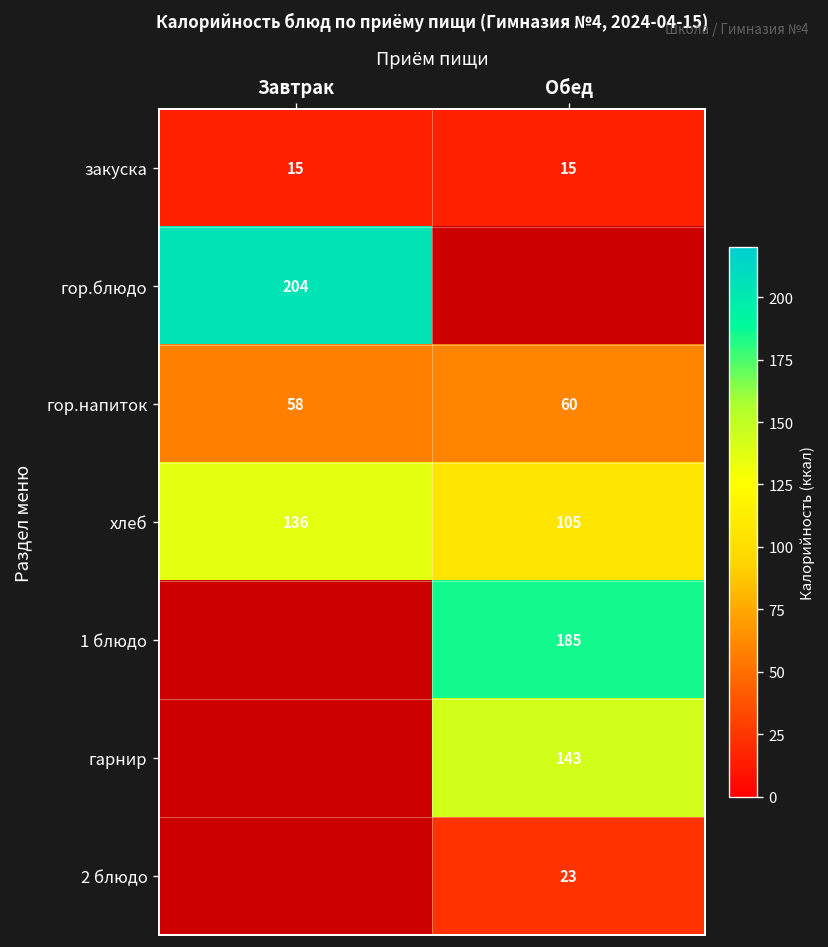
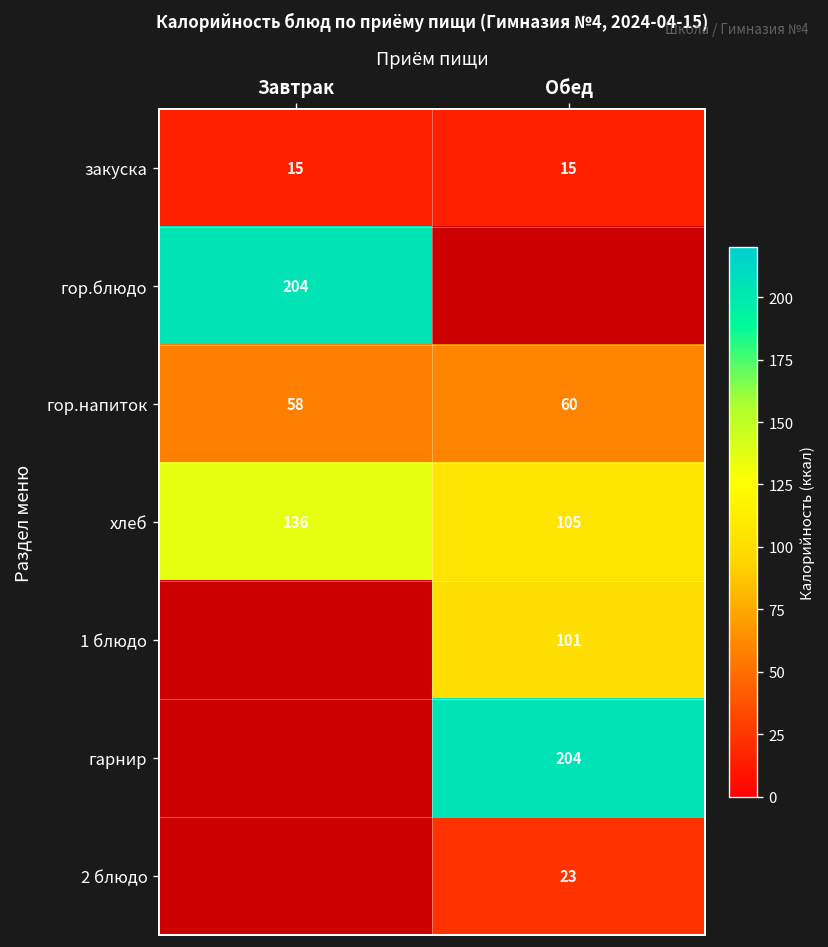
  {
    "закуска": {
      "Завтрак": 15,
      "Обед": 15
    },
    "гор.блюдо": {
      "Завтрак": 204
    },
    "гор.напиток": {
      "Завтрак": 58,
      "Обед": 60
    },
    "хлеб": {
      "Завтрак": 136,
      "Обед": 105
    },
    "1 блюдо": {
-     "Обед": 185
+     "Обед": 101
    },
    "гарнир": {
-     "Обед": 143
+     "Обед": 204
    },
    "2 блюдо": {
      "Обед": 23
    }
  }
